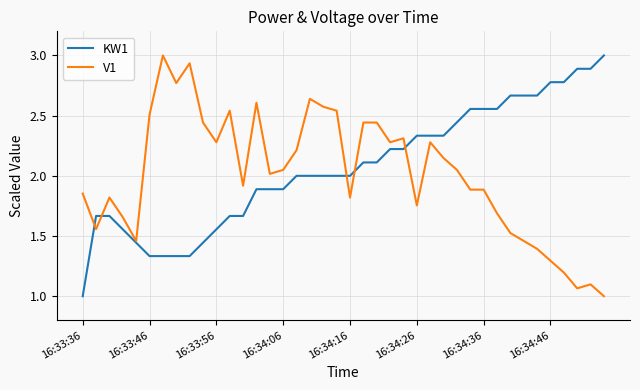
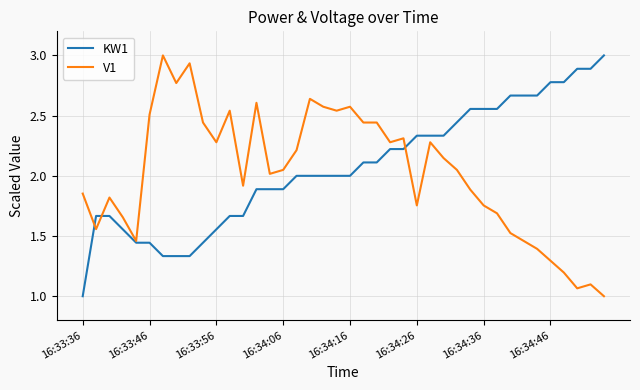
  {
    "KW1": {
      "16:33:36": 1.00,
-     "16:33:46": 1.33,
+     "16:33:46": 1.44,
      "16:33:56": 1.56,
      "16:34:06": 1.89,
      "16:34:16": 2.00,
      "16:34:26": 2.33,
      "16:34:36": 2.56,
      "16:34:46": 2.78
    },
    "V1": {
      "16:33:36": 1.85,
      "16:33:46": 2.51,
      "16:33:56": 2.28,
      "16:34:06": 2.05,
-     "16:34:16": 1.82,
+     "16:34:16": 2.57,
      "16:34:26": 1.75,
-     "16:34:36": 1.89,
+     "16:34:36": 1.75,
      "16:34:46": 1.30
    }
  }
